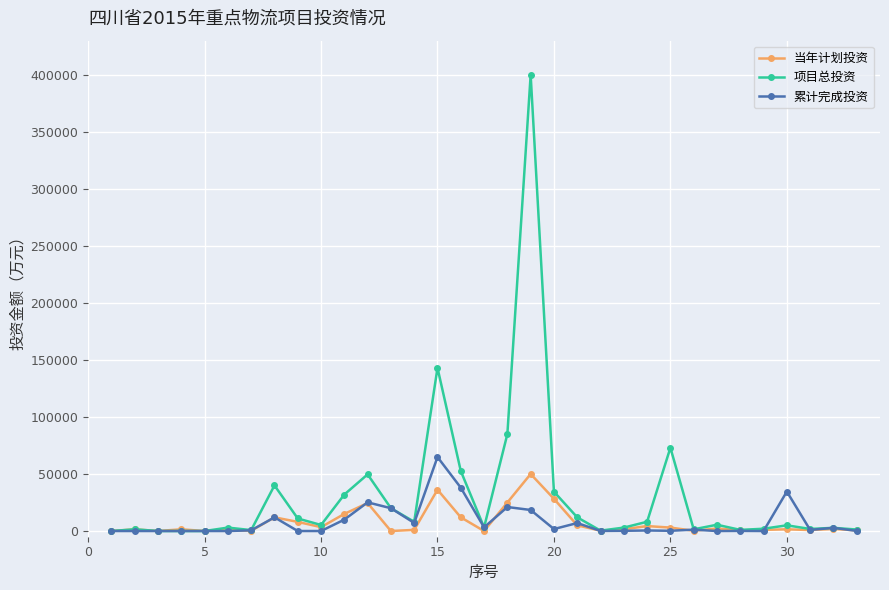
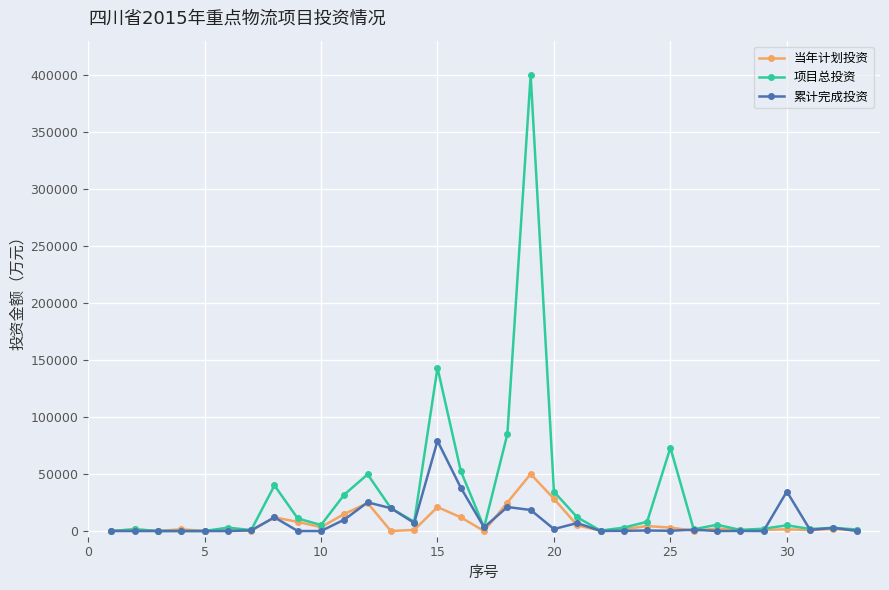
  {
    "当年计划投资": {
-     "15": 36000,
+     "15": 21000,
      "20": 28000,
      "25": 3000,
      "30": 2000
    },
    "项目总投资": {
      "15": 143000,
      "20": 34000,
      "25": 73000,
      "30": 5000
    },
    "累计完成投资": {
      "10": 0,
-     "15": 65000,
+     "15": 79000,
      "20": 2000,
      "25": 0,
      "30": 35000
    }
  }
